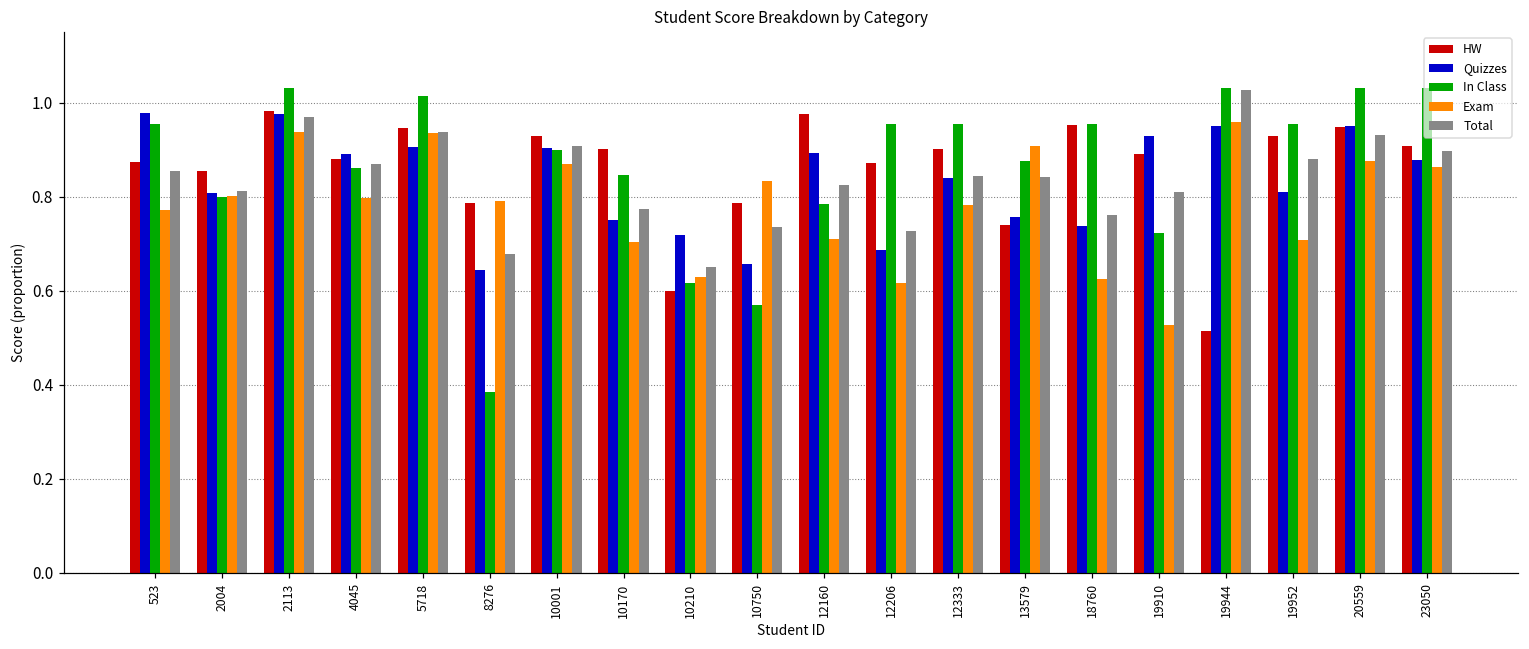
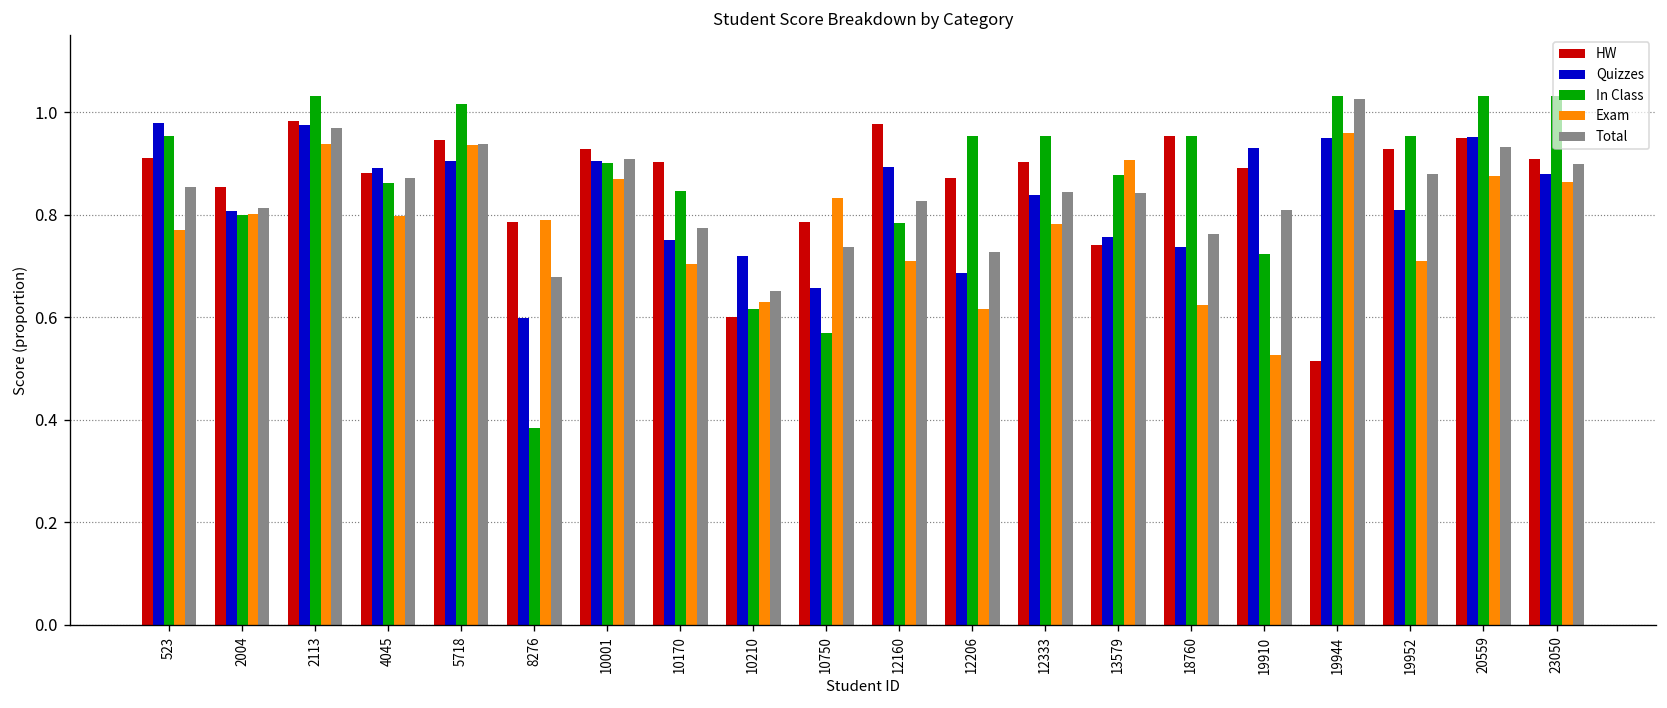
  {
    "HW": {
-     "523": 0.87,
+     "523": 0.91,
      "2004": 0.85,
      "2113": 0.98,
      "4045": 0.88,
      "5718": 0.95,
      "8276": 0.79,
      "10001": 0.93,
      "10170": 0.90,
      "10210": 0.60,
      "10750": 0.79,
      "12160": 0.98,
      "12206": 0.87,
      "12333": 0.90,
      "13579": 0.74,
      "18760": 0.95,
      "19910": 0.89,
      "19944": 0.51,
      "19952": 0.93,
      "20559": 0.95,
      "23050": 0.91
    },
    "Quizzes": {
      "523": 0.98,
      "2004": 0.81,
      "2113": 0.98,
      "4045": 0.89,
      "5718": 0.91,
-     "8276": 0.64,
+     "8276": 0.60,
      "10001": 0.90,
      "10170": 0.75,
      "10210": 0.72,
      "10750": 0.66,
      "12160": 0.89,
      "12206": 0.69,
      "12333": 0.84,
      "13579": 0.76,
      "18760": 0.74,
      "19910": 0.93,
      "19944": 0.95,
      "19952": 0.81,
      "20559": 0.95,
      "23050": 0.88
    },
    "In Class": {
      "523": 0.95,
      "2004": 0.80,
      "2113": 1.03,
      "4045": 0.86,
      "5718": 1.02,
      "8276": 0.38,
      "10001": 0.90,
      "10170": 0.85,
      "10210": 0.62,
      "10750": 0.57,
      "12160": 0.78,
      "12206": 0.95,
      "12333": 0.95,
      "13579": 0.88,
      "18760": 0.95,
      "19910": 0.72,
      "19944": 1.03,
      "19952": 0.95,
      "20559": 1.03
    },
    "Exam": {
      "523": 0.77,
      "2004": 0.80,
      "2113": 0.94,
      "4045": 0.80,
      "5718": 0.94,
      "8276": 0.79,
      "10001": 0.87,
      "10170": 0.70,
      "10210": 0.63,
      "10750": 0.83,
      "12160": 0.71,
      "12206": 0.62,
      "12333": 0.78,
      "13579": 0.91,
      "18760": 0.62,
      "19910": 0.53,
      "19944": 0.96,
      "19952": 0.71,
      "20559": 0.88,
      "23050": 0.86
    },
    "Total": {
      "523": 0.85,
      "2004": 0.81,
      "2113": 0.97,
      "4045": 0.87,
      "5718": 0.94,
      "8276": 0.68,
      "10001": 0.91,
      "10170": 0.77,
      "10210": 0.65,
      "10750": 0.74,
      "12160": 0.83,
      "12206": 0.73,
      "12333": 0.84,
      "13579": 0.84,
      "18760": 0.76,
      "19910": 0.81,
      "19944": 1.03,
      "19952": 0.88,
      "20559": 0.93,
      "23050": 0.90
    }
  }
